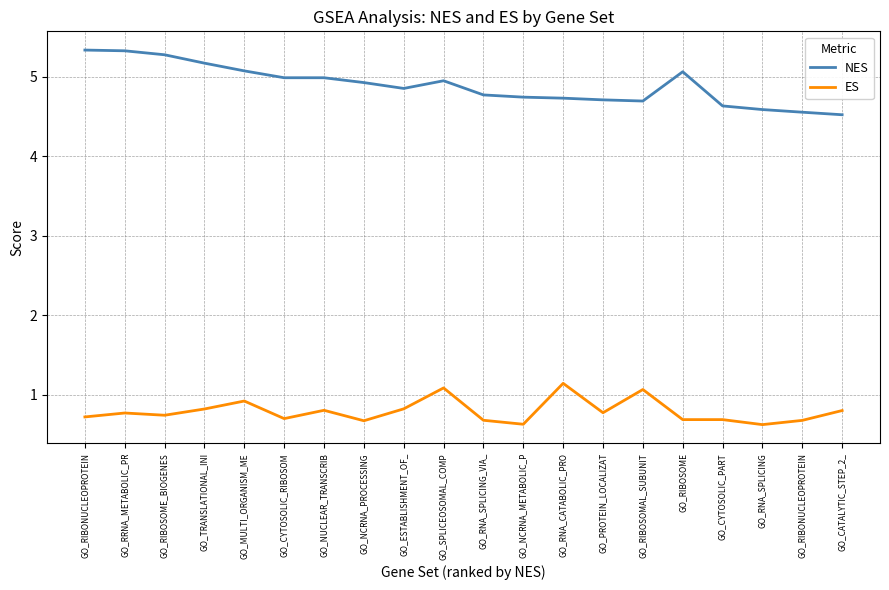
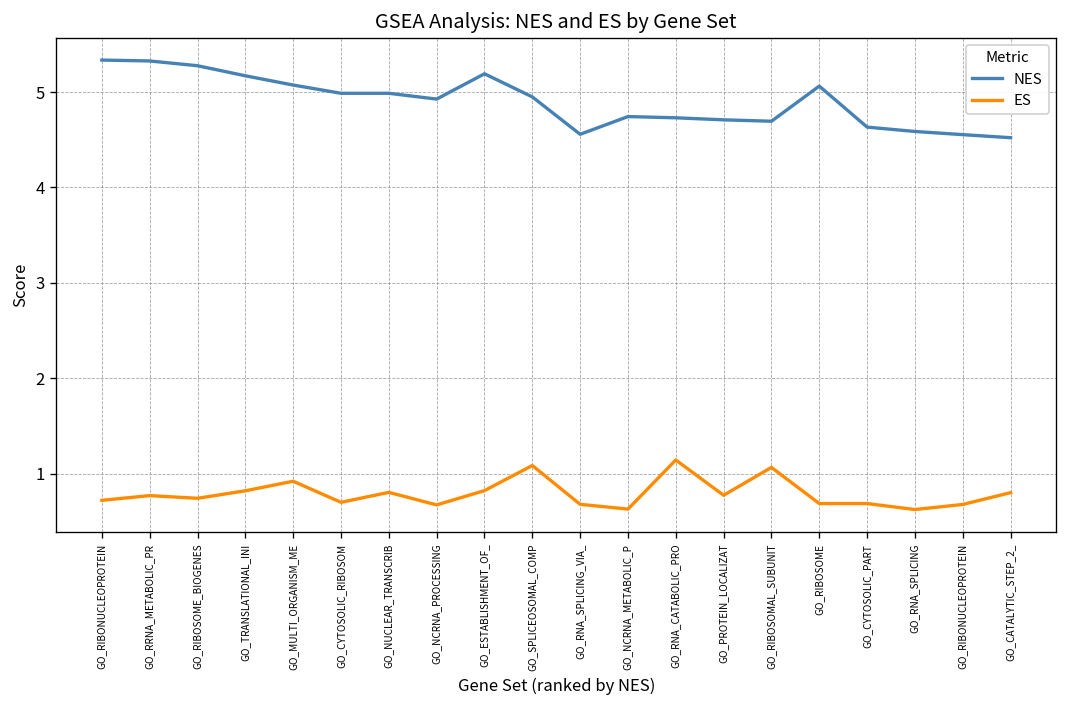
  {
    "NES": {
      "GO_RRNA_METABOLIC_PR": 5.3,
      "GO_RIBOSOME_BIOGENES": 5.3,
      "GO_TRANSLATIONAL_INI": 5.2,
      "GO_MULTI_ORGANISM_ME": 5.1,
      "GO_CYTOSOLIC_RIBOSOM": 5.0,
      "GO_NUCLEAR_TRANSCRIB": 5.0,
      "GO_NCRNA_PROCESSING": 4.9,
-     "GO_ESTABLISHMENT_OF_": 4.9,
+     "GO_ESTABLISHMENT_OF_": 5.2,
      "GO_SPLICEOSOMAL_COMP": 4.9,
-     "GO_RNA_SPLICING_VIA_": 4.8,
+     "GO_RNA_SPLICING_VIA_": 4.6,
      "GO_NCRNA_METABOLIC_P": 4.7,
      "GO_RNA_CATABOLIC_PRO": 4.7,
      "GO_PROTEIN_LOCALIZAT": 4.7,
      "GO_RIBOSOMAL_SUBUNIT": 4.7,
      "GO_RIBOSOME": 5.1,
      "GO_CYTOSOLIC_PART": 4.6,
      "GO_RNA_SPLICING": 4.6,
      "GO_CATALYTIC_STEP_2_": 4.5
    },
    "ES": {
      "GO_RRNA_METABOLIC_PR": 0.8,
      "GO_RIBOSOME_BIOGENES": 0.7,
      "GO_TRANSLATIONAL_INI": 0.8,
      "GO_MULTI_ORGANISM_ME": 0.9,
      "GO_CYTOSOLIC_RIBOSOM": 0.7,
      "GO_NUCLEAR_TRANSCRIB": 0.8,
      "GO_NCRNA_PROCESSING": 0.7,
      "GO_ESTABLISHMENT_OF_": 0.8,
      "GO_SPLICEOSOMAL_COMP": 1.1,
      "GO_RNA_SPLICING_VIA_": 0.7,
      "GO_NCRNA_METABOLIC_P": 0.6,
      "GO_RNA_CATABOLIC_PRO": 1.1,
      "GO_PROTEIN_LOCALIZAT": 0.8,
      "GO_RIBOSOMAL_SUBUNIT": 1.1,
      "GO_RIBOSOME": 0.7,
      "GO_CYTOSOLIC_PART": 0.7,
      "GO_RNA_SPLICING": 0.6,
      "GO_CATALYTIC_STEP_2_": 0.8
    }
  }
